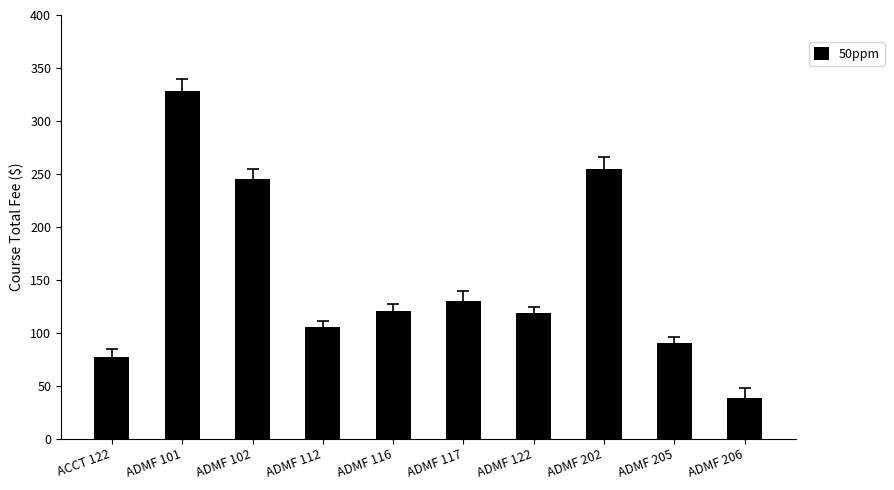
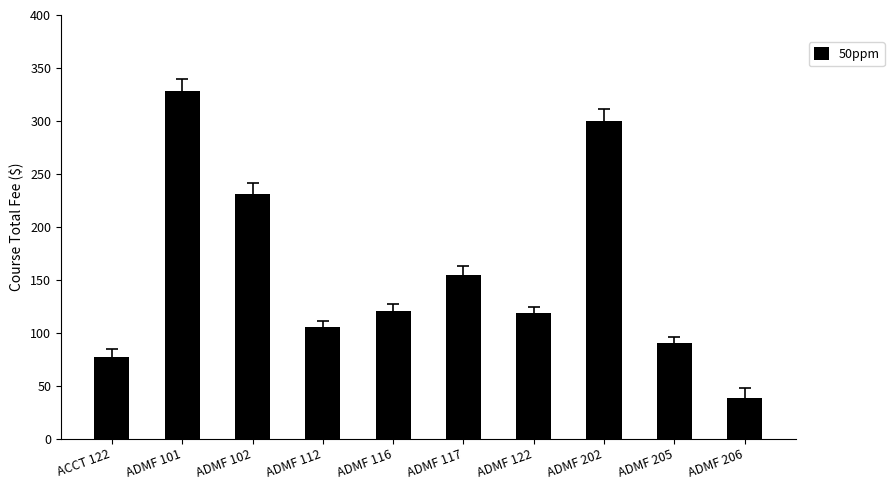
  {
    "50ppm": {
      "ACCT 122": 77,
      "ADMF 101": 328,
-     "ADMF 102": 245,
+     "ADMF 102": 231,
      "ADMF 112": 105,
      "ADMF 116": 120,
-     "ADMF 117": 130,
+     "ADMF 117": 154,
      "ADMF 122": 119,
-     "ADMF 202": 255,
+     "ADMF 202": 300,
      "ADMF 205": 90,
      "ADMF 206": 38
    }
  }
